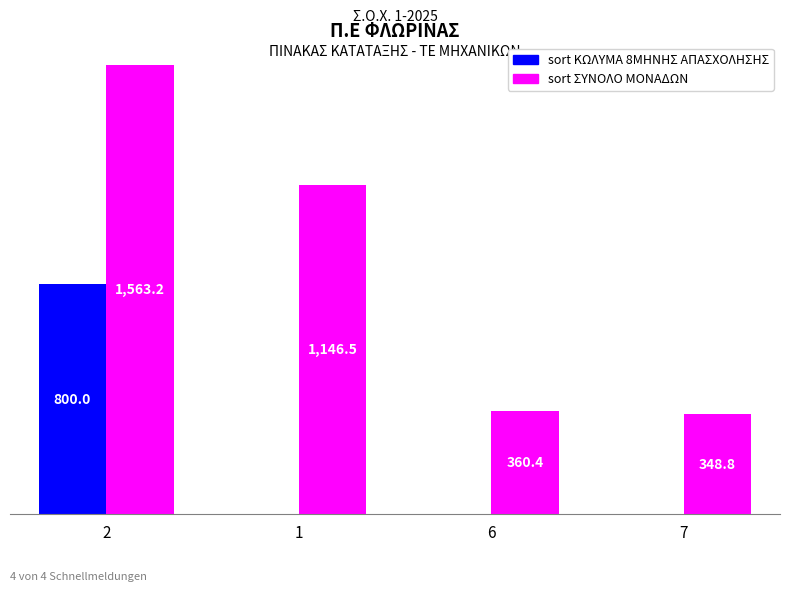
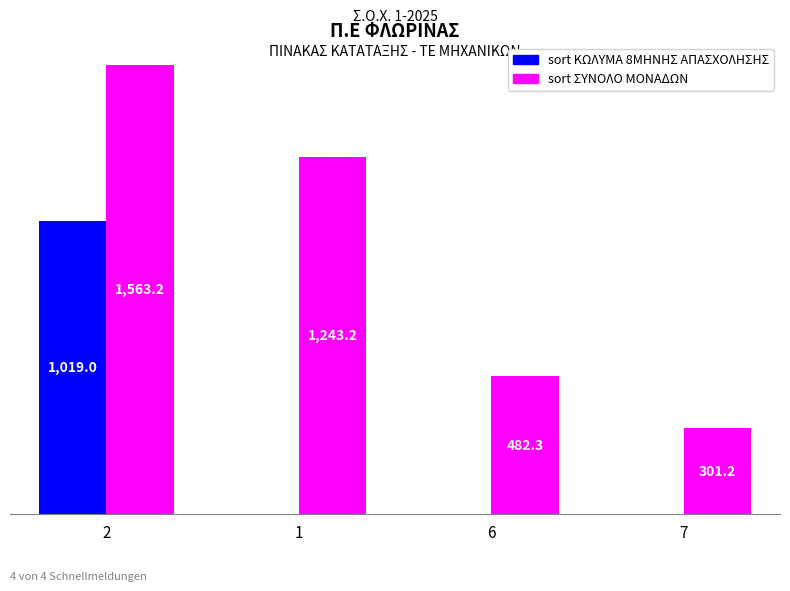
  {
    "sort ΚΩΛΥΜΑ 8ΜΗΝΗΣ ΑΠΑΣΧΟΛΗΣΗΣ": {
-     "2": "800.0"
+     "2": "1,019.0"
    },
    "sort ΣΥΝΟΛΟ ΜΟΝΑΔΩΝ": {
      "2": "1,563.2",
-     "1": "1,146.5",
-     "6": "360.4",
-     "7": "348.8"
+     "1": "1,243.2",
+     "6": "482.3",
+     "7": "301.2"
    }
  }
